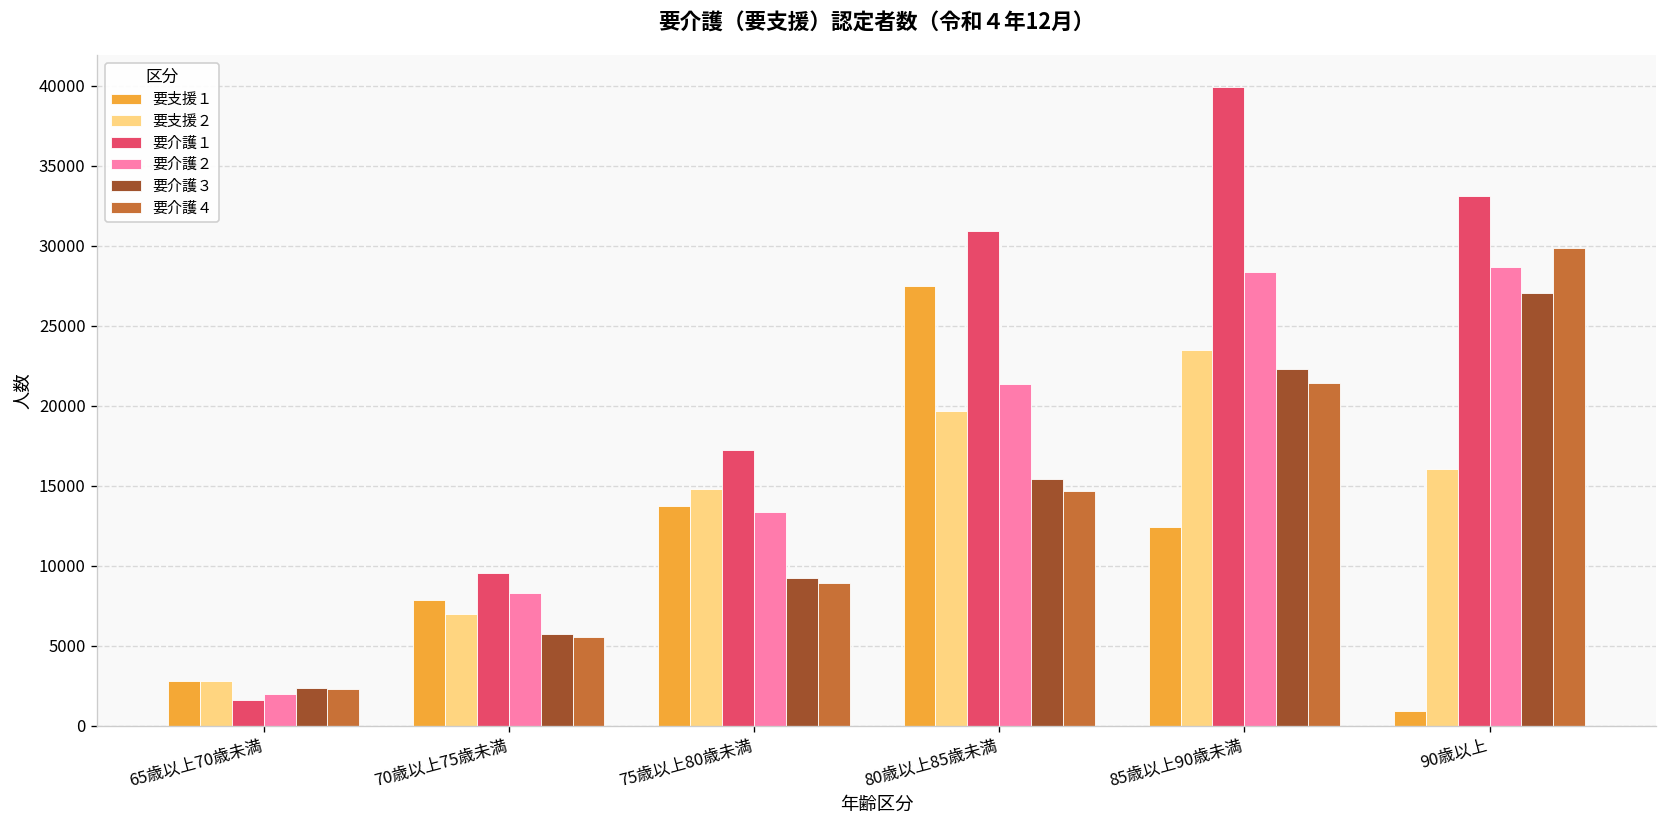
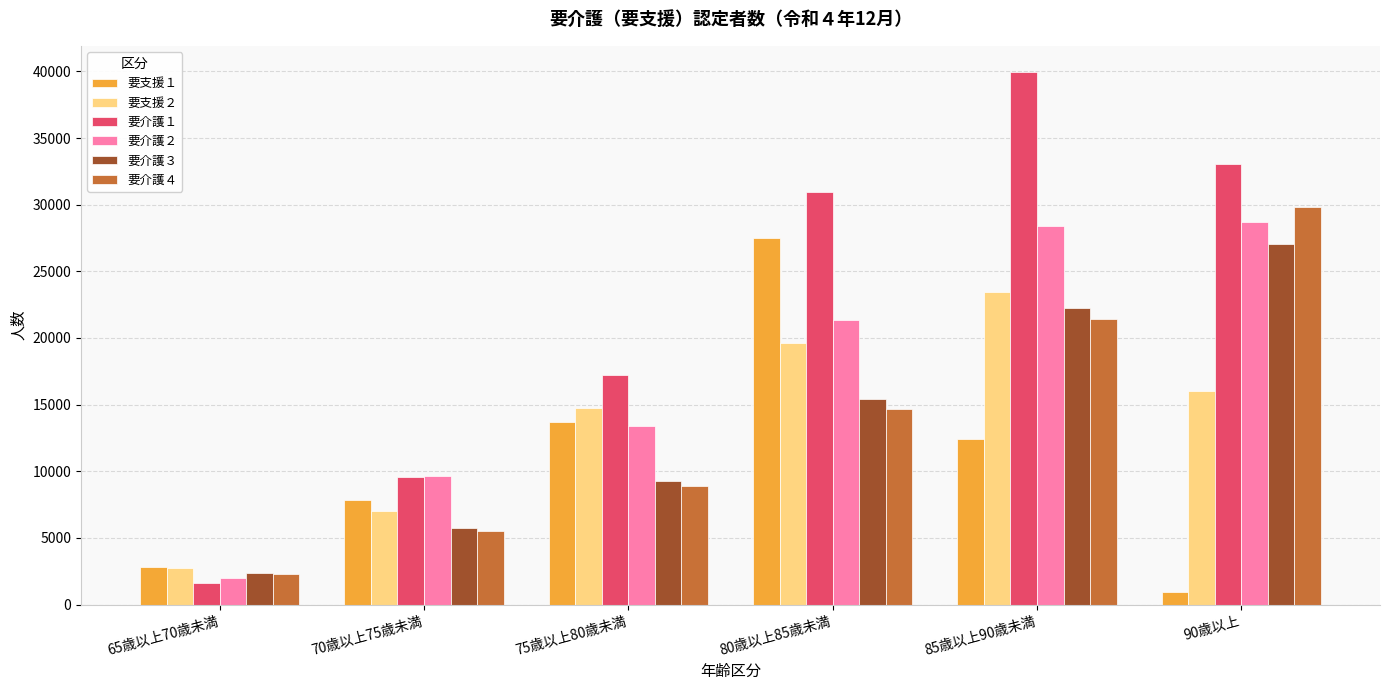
  {
    "要支援１": {
      "65歳以上70歳未満": 2800,
      "70歳以上75歳未満": 7900,
      "75歳以上80歳未満": 13700,
      "80歳以上85歳未満": 27500,
      "85歳以上90歳未満": 12400,
      "90歳以上": 900
    },
    "要支援２": {
      "65歳以上70歳未満": 2800,
      "70歳以上75歳未満": 7000,
      "75歳以上80歳未満": 14800,
      "80歳以上85歳未満": 19600,
      "85歳以上90歳未満": 23500,
      "90歳以上": 16000
    },
    "要介護１": {
      "65歳以上70歳未満": 1600,
      "70歳以上75歳未満": 9600,
      "75歳以上80歳未満": 17200,
      "80歳以上85歳未満": 30900,
      "85歳以上90歳未満": 39900,
      "90歳以上": 33100
    },
    "要介護２": {
      "65歳以上70歳未満": 2000,
-     "70歳以上75歳未満": 8300,
+     "70歳以上75歳未満": 9600,
      "75歳以上80歳未満": 13400,
      "80歳以上85歳未満": 21300,
      "85歳以上90歳未満": 28400,
      "90歳以上": 28700
    }
  }
